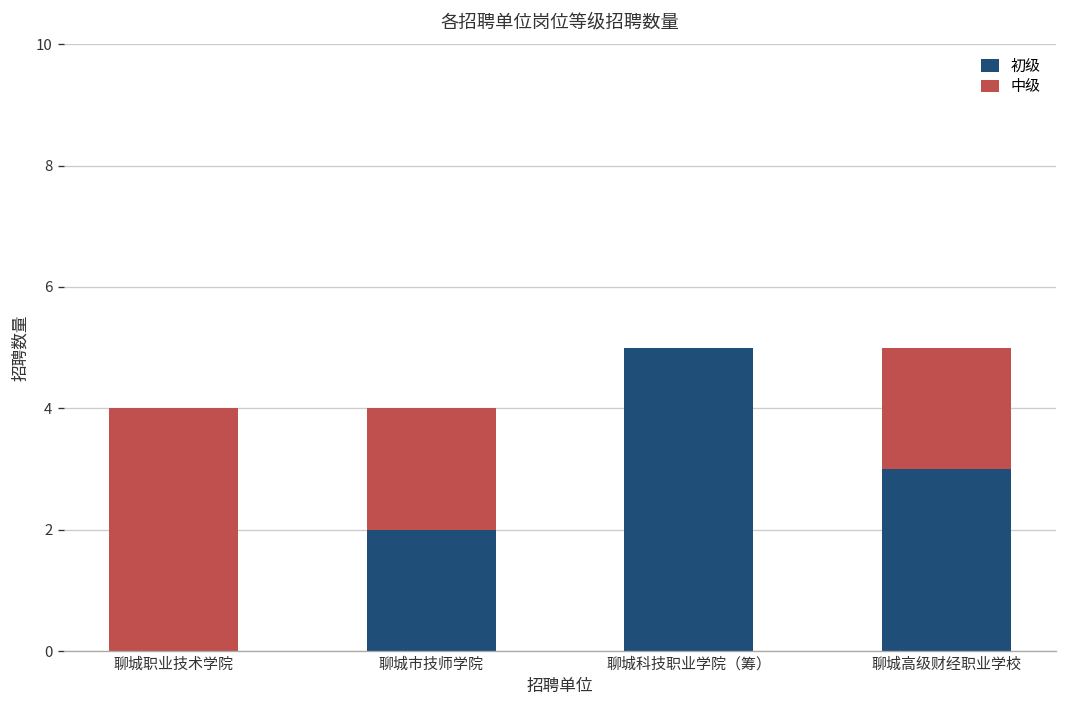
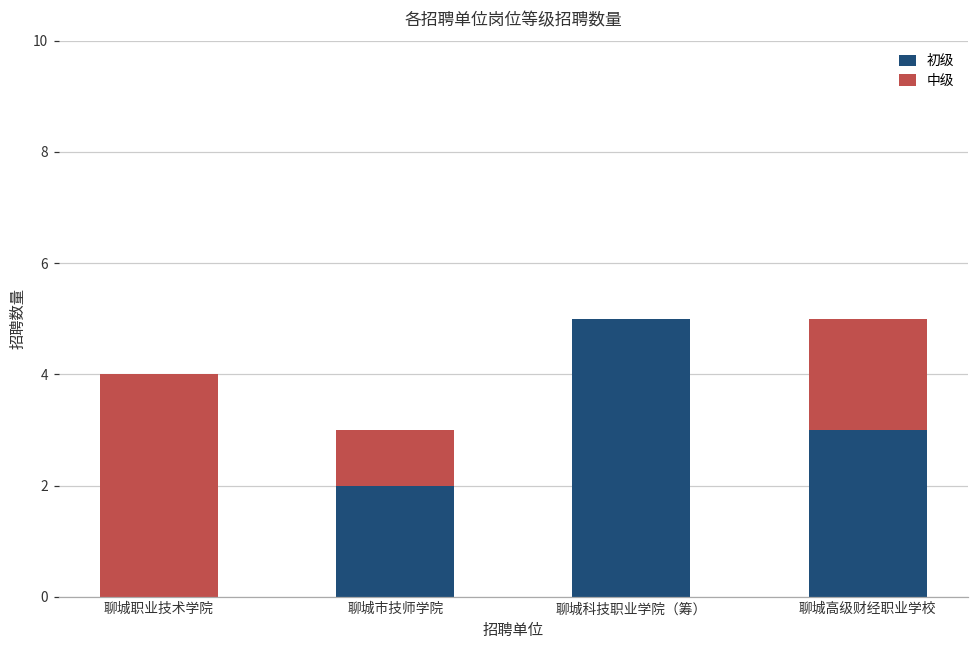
  {
    "初级": {
      "聊城职业技术学院": 0,
      "聊城市技师学院": 2,
      "聊城科技职业学院（筹）": 5,
      "聊城高级财经职业学校": 3
    },
    "中级": {
-     "聊城市技师学院": 2
+     "聊城市技师学院": 1
    }
  }
